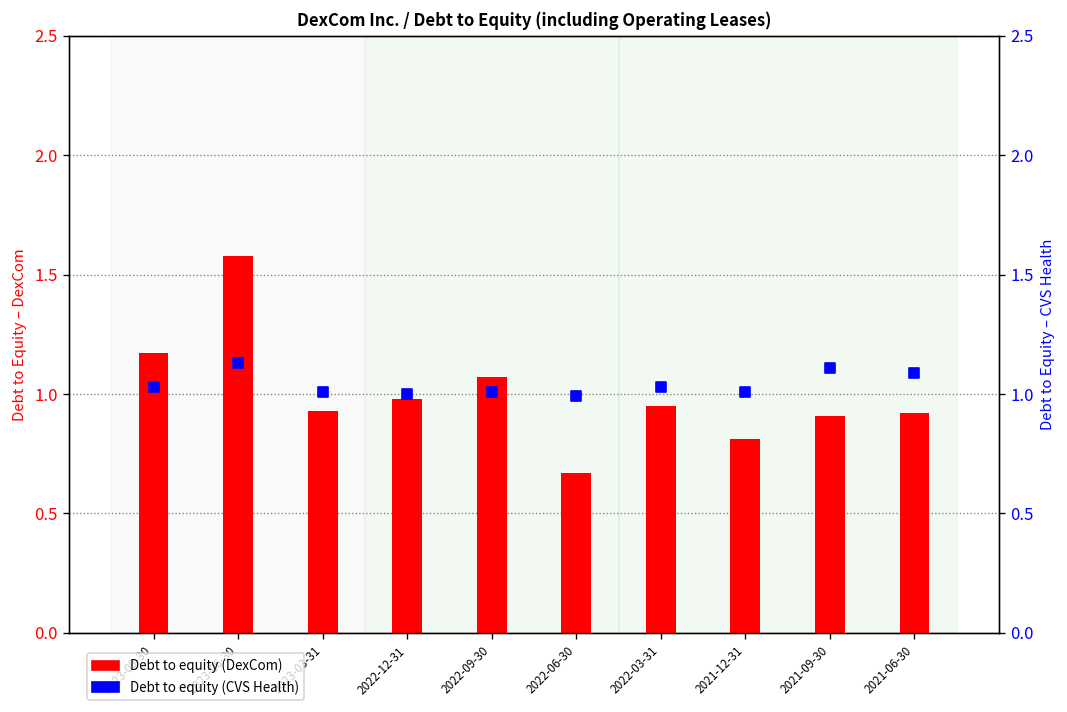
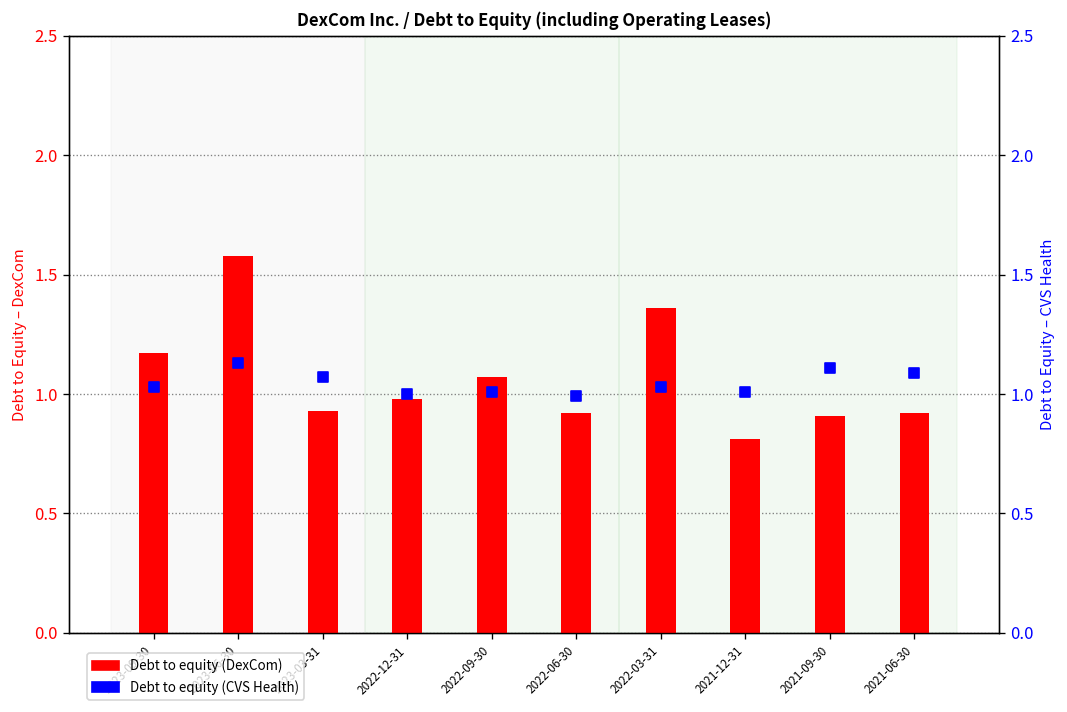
  {
    "Debt to equity (DexCom)": {
      "2023-09-30": 1.17,
      "2023-06-30": 1.58,
      "2023-03-31": 0.93,
      "2022-12-31": 0.98,
      "2022-09-30": 1.07,
-     "2022-06-30": 0.67,
-     "2022-03-31": 0.95,
+     "2022-06-30": 0.92,
+     "2022-03-31": 1.36,
      "2021-12-31": 0.81,
      "2021-09-30": 0.91,
      "2021-06-30": 0.92
    },
    "Debt to equity (CVS Health)": {
-     "2023-03-31": 1.01
+     "2023-03-31": 1.07
    }
  }
